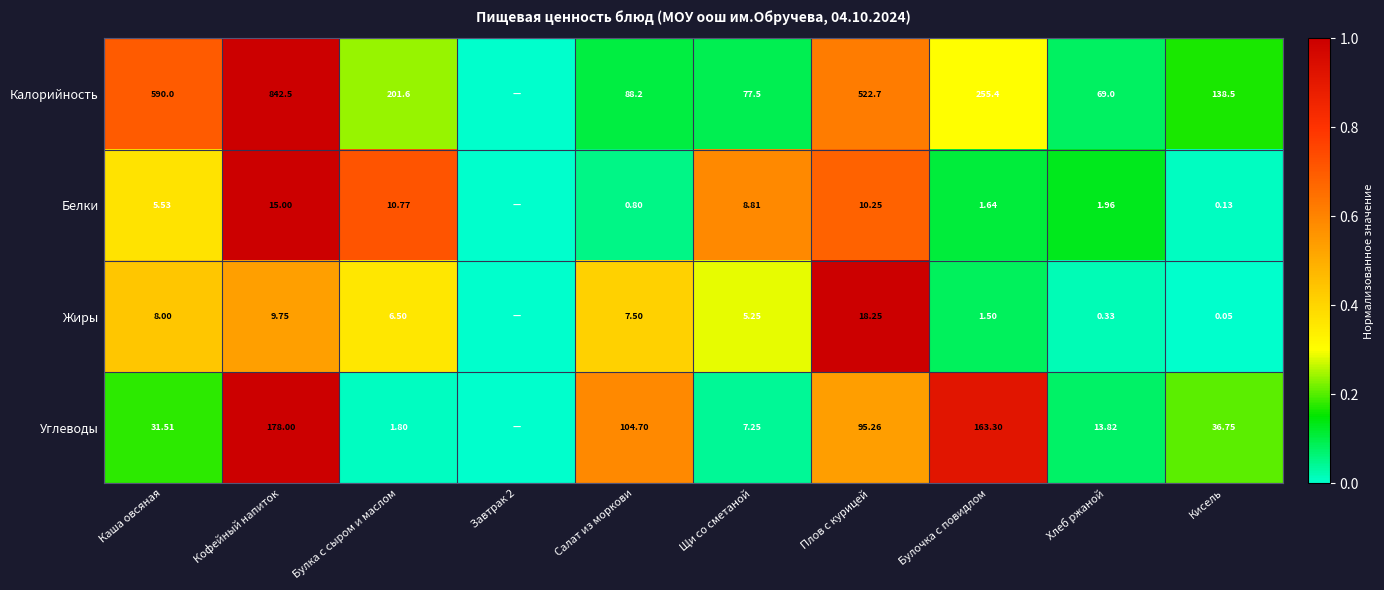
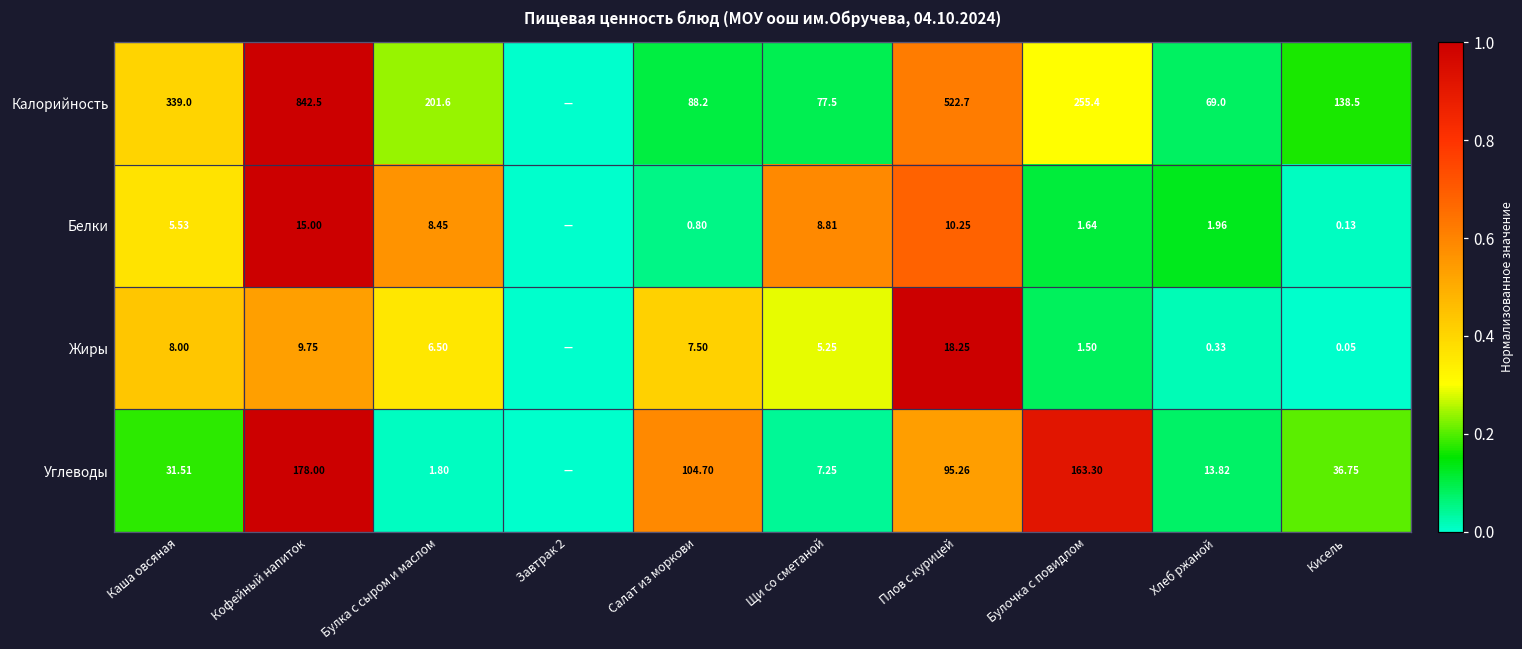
  {
    "Калорийность": {
-     "Каша овсяная": 590.0,
+     "Каша овсяная": 339.0,
      "Кофейный напиток": 842.5,
      "Булка с сыром и маслом": 201.6,
      "Салат из моркови": 88.2,
      "Щи со сметаной": 77.5,
      "Плов с курицей": 522.7,
      "Булочка с повидлом": 255.4,
      "Хлеб ржаной": 69.0,
      "Кисель": 138.5
    },
    "Белки": {
      "Каша овсяная": 5.53,
      "Кофейный напиток": 15.00,
-     "Булка с сыром и маслом": 10.77,
+     "Булка с сыром и маслом": 8.45,
      "Салат из моркови": 0.80,
      "Щи со сметаной": 8.81,
      "Плов с курицей": 10.25,
      "Булочка с повидлом": 1.64,
      "Хлеб ржаной": 1.96,
      "Кисель": 0.13
    },
    "Жиры": {
      "Каша овсяная": 8.00,
      "Кофейный напиток": 9.75,
      "Булка с сыром и маслом": 6.50,
      "Салат из моркови": 7.50,
      "Щи со сметаной": 5.25,
      "Плов с курицей": 18.25,
      "Булочка с повидлом": 1.50,
      "Хлеб ржаной": 0.33,
      "Кисель": 0.05
    },
    "Углеводы": {
      "Каша овсяная": 31.51,
      "Кофейный напиток": 178.00,
      "Булка с сыром и маслом": 1.80,
      "Салат из моркови": 104.70,
      "Щи со сметаной": 7.25,
      "Плов с курицей": 95.26,
      "Булочка с повидлом": 163.30,
      "Хлеб ржаной": 13.82,
      "Кисель": 36.75
    }
  }
